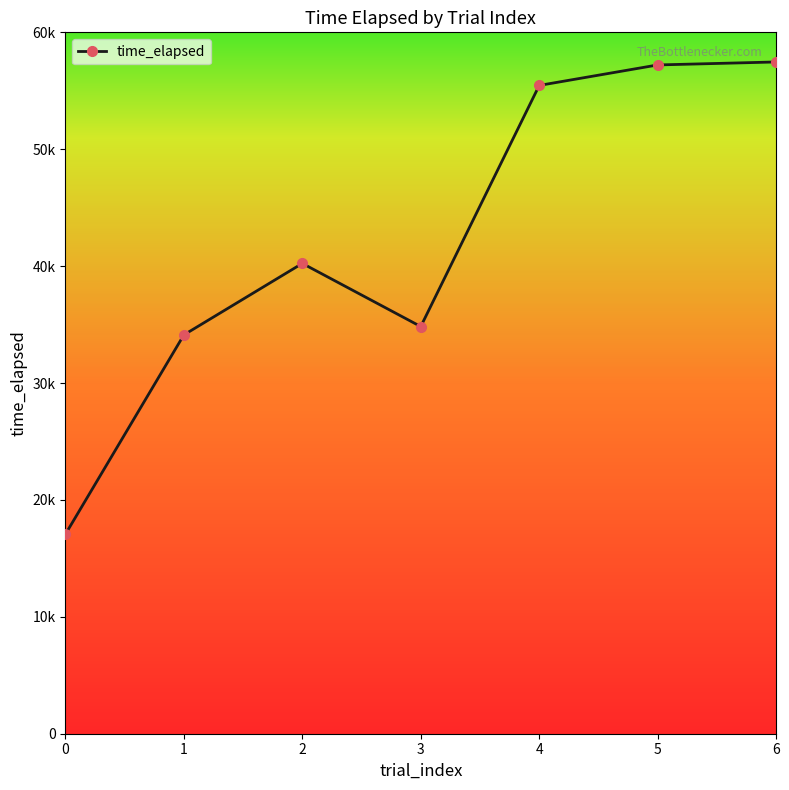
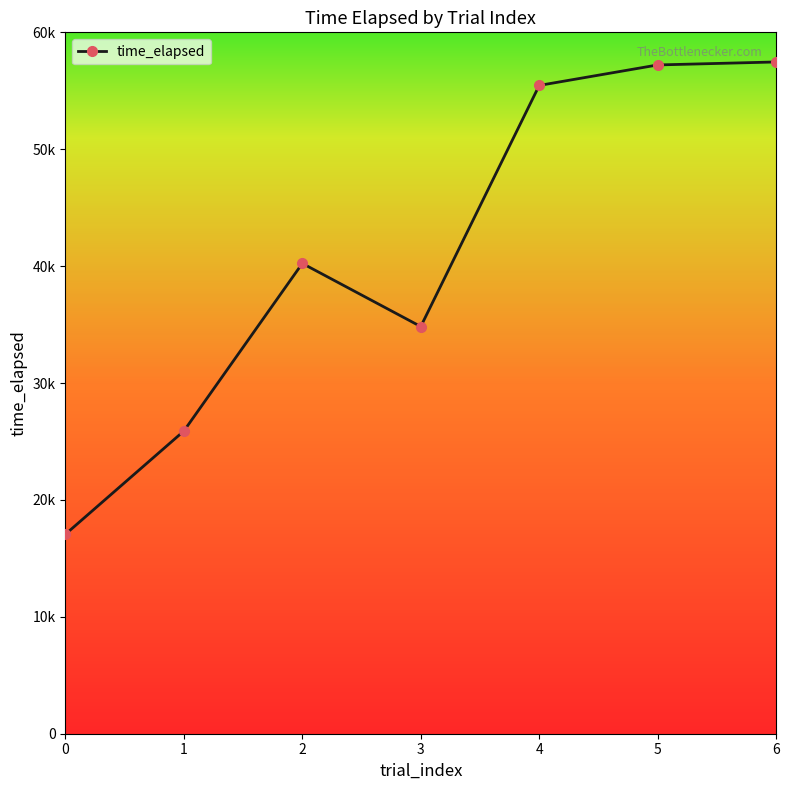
  {
    "0": 17100,
-   "1": 34100,
+   "1": 25900,
    "2": 40200,
    "3": 34800,
    "4": 55500,
    "5": 57200,
    "6": 57500
  }
